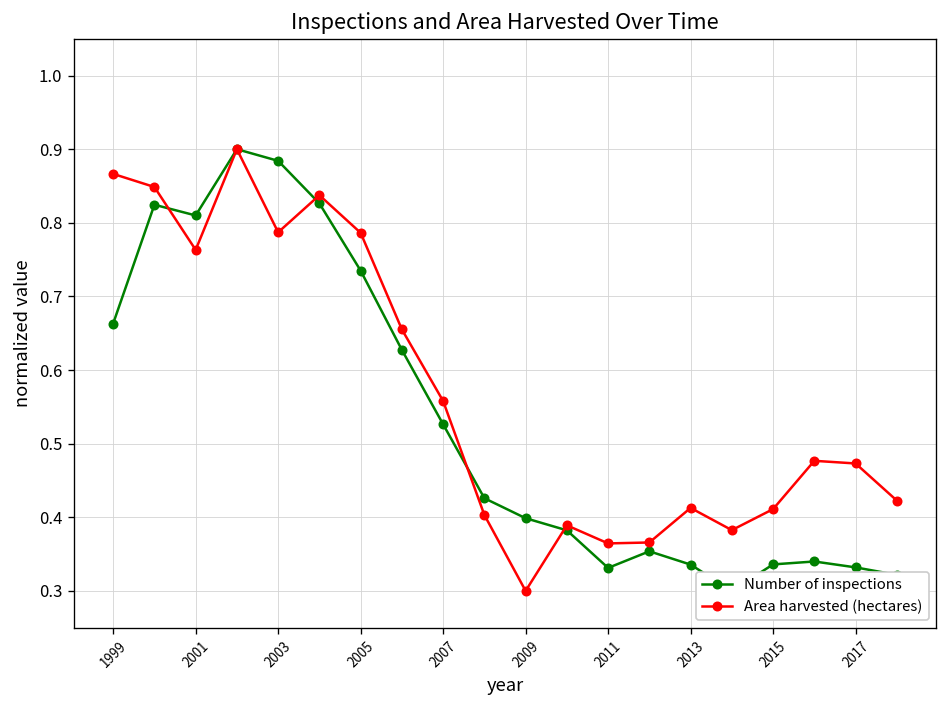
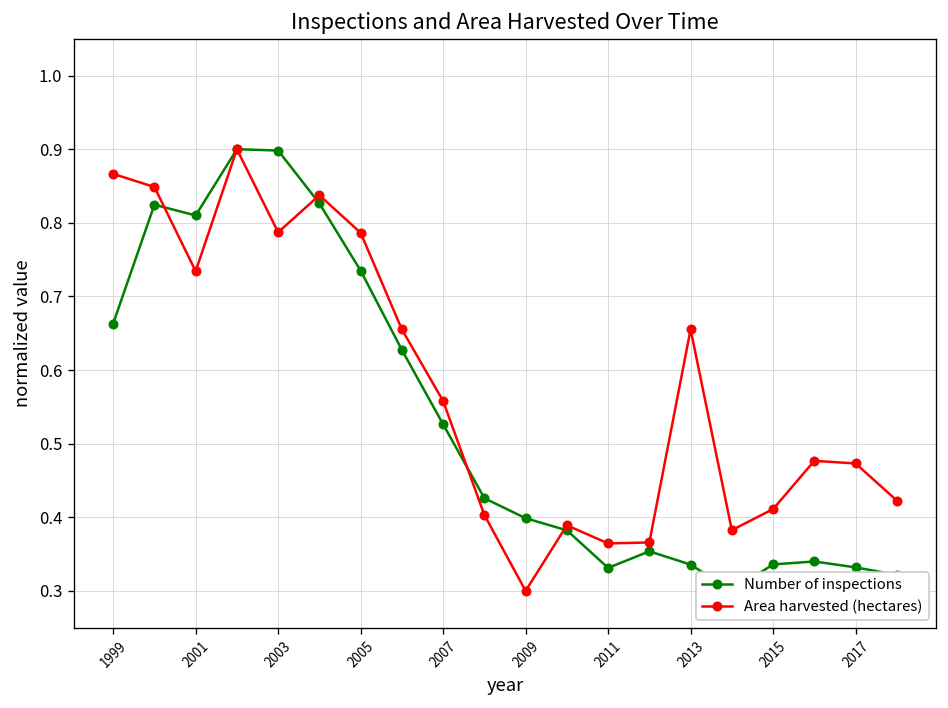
  {
    "Number of inspections": {
      "1999": 0.66,
      "2001": 0.81,
-     "2003": 0.88,
+     "2003": 0.90,
      "2005": 0.74,
      "2007": 0.53,
      "2009": 0.40,
      "2011": 0.33,
      "2013": 0.34,
      "2015": 0.34,
      "2017": 0.33
    },
    "Area harvested (hectares)": {
      "1999": 0.87,
-     "2001": 0.76,
+     "2001": 0.73,
      "2003": 0.79,
      "2005": 0.79,
      "2007": 0.56,
      "2009": 0.30,
      "2011": 0.36,
-     "2013": 0.41,
+     "2013": 0.66,
      "2015": 0.41,
      "2017": 0.47
    }
  }
